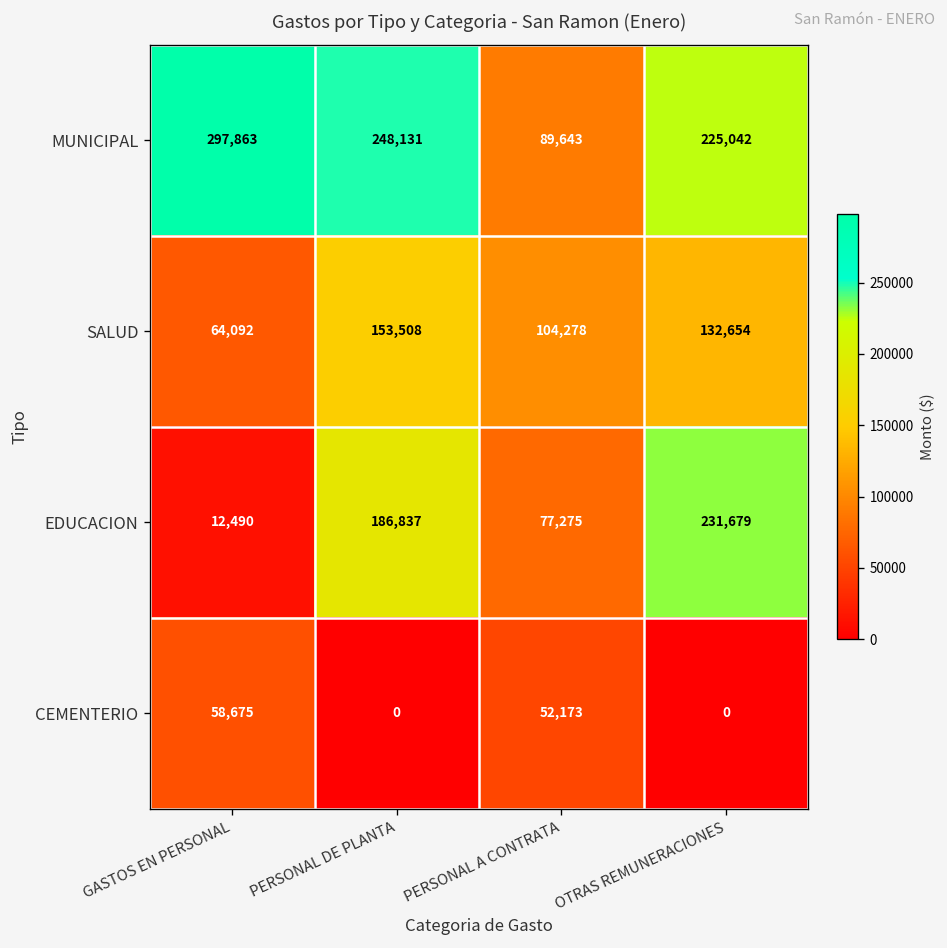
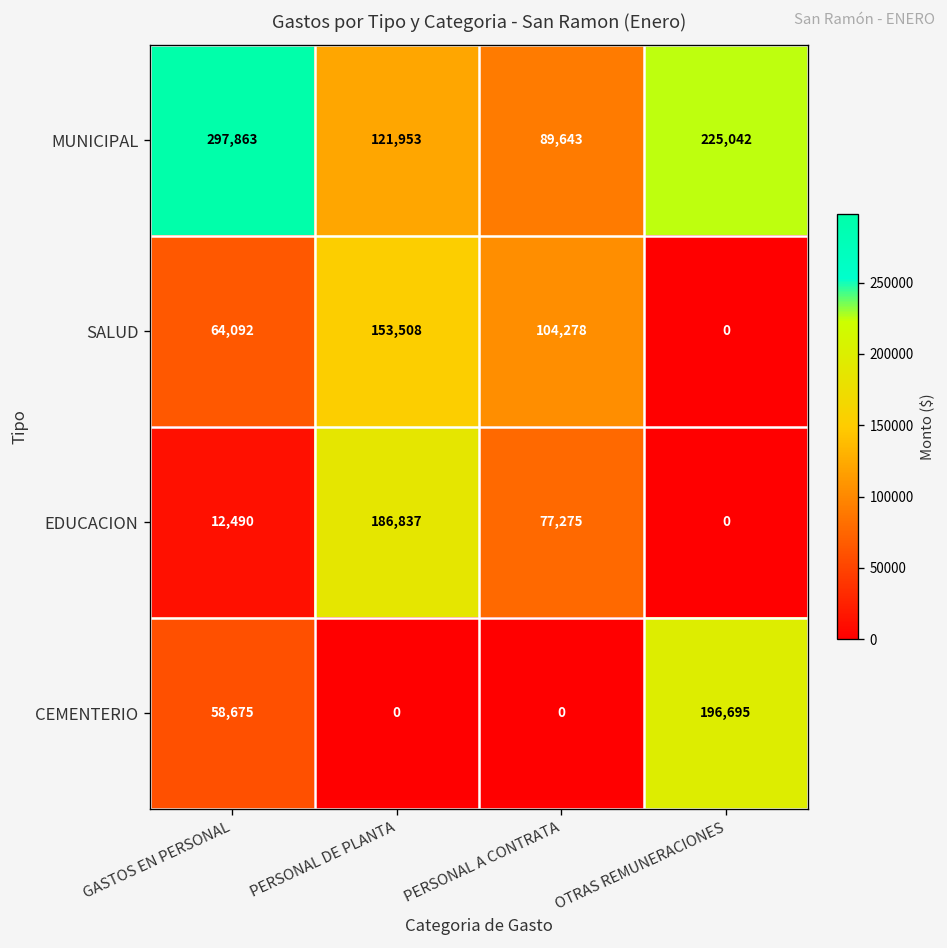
  {
    "MUNICIPAL": {
      "GASTOS EN PERSONAL": "297,863",
-     "PERSONAL DE PLANTA": "248,131",
+     "PERSONAL DE PLANTA": "121,953",
      "PERSONAL A CONTRATA": "89,643",
      "OTRAS REMUNERACIONES": "225,042"
    },
    "SALUD": {
      "GASTOS EN PERSONAL": "64,092",
      "PERSONAL DE PLANTA": "153,508",
      "PERSONAL A CONTRATA": "104,278",
-     "OTRAS REMUNERACIONES": "132,654"
+     "OTRAS REMUNERACIONES": "0"
    },
    "EDUCACION": {
      "GASTOS EN PERSONAL": "12,490",
      "PERSONAL DE PLANTA": "186,837",
      "PERSONAL A CONTRATA": "77,275",
-     "OTRAS REMUNERACIONES": "231,679"
+     "OTRAS REMUNERACIONES": "0"
    },
    "CEMENTERIO": {
      "GASTOS EN PERSONAL": "58,675",
      "PERSONAL DE PLANTA": "0",
-     "PERSONAL A CONTRATA": "52,173",
-     "OTRAS REMUNERACIONES": "0"
+     "PERSONAL A CONTRATA": "0",
+     "OTRAS REMUNERACIONES": "196,695"
    }
  }
